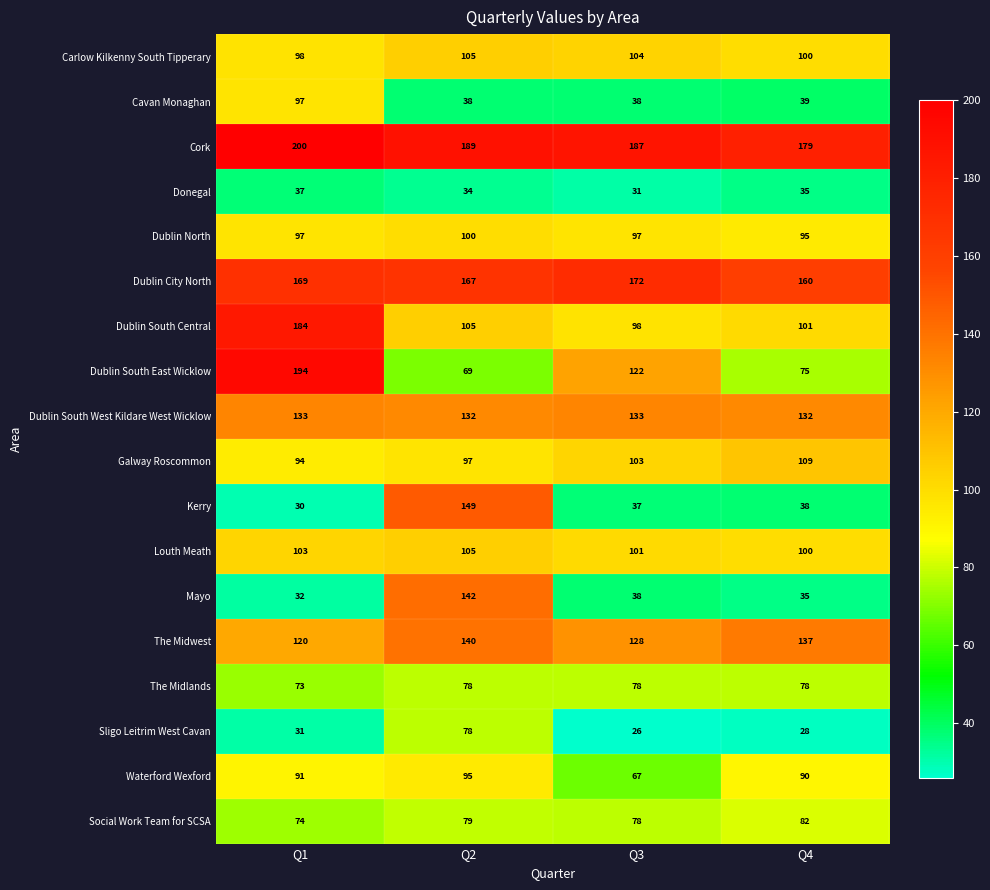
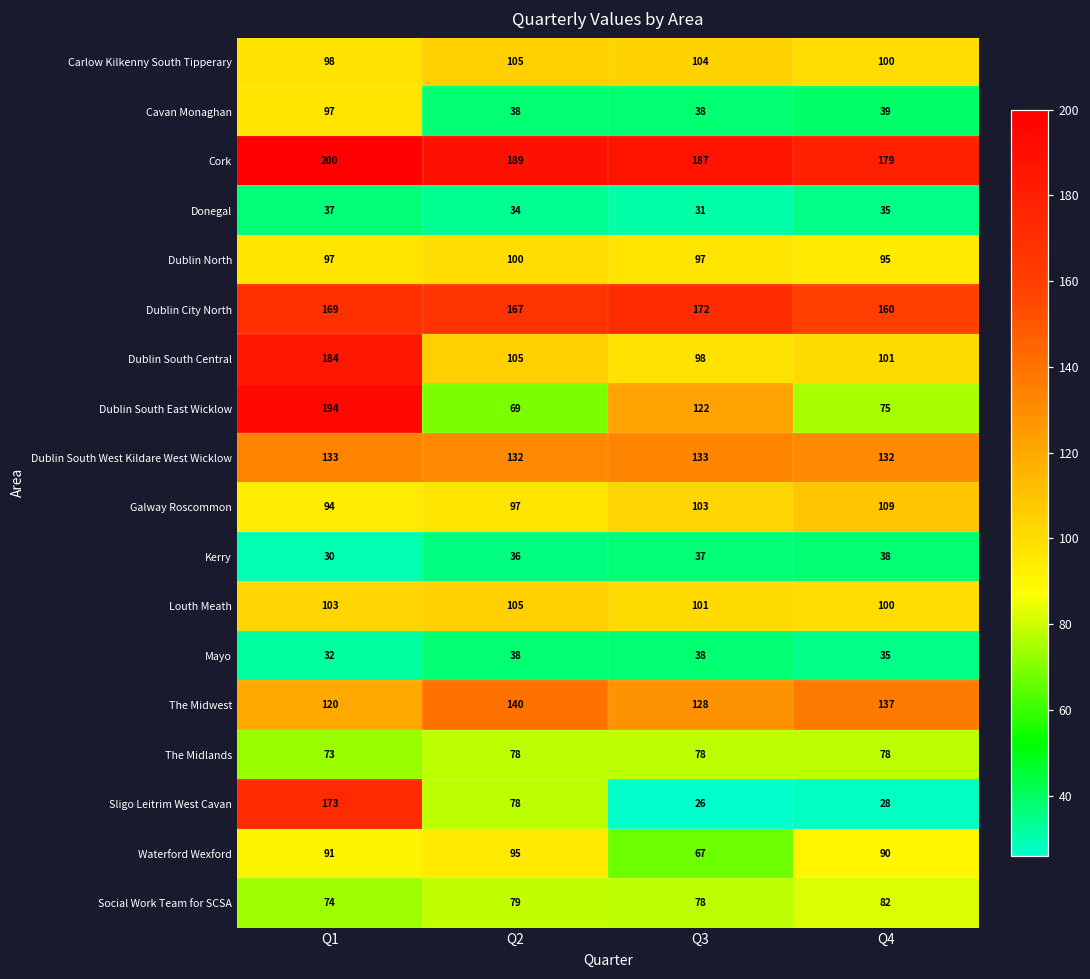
  {
    "Carlow Kilkenny South Tipperary": {
      "Q1": 98,
      "Q2": 105,
      "Q3": 104,
      "Q4": 100
    },
    "Cavan Monaghan": {
      "Q1": 97,
      "Q2": 38,
      "Q3": 38,
      "Q4": 39
    },
    "Cork": {
      "Q1": 200,
      "Q2": 189,
      "Q3": 187,
      "Q4": 179
    },
    "Donegal": {
      "Q1": 37,
      "Q2": 34,
      "Q3": 31,
      "Q4": 35
    },
    "Dublin North": {
      "Q1": 97,
      "Q2": 100,
      "Q3": 97,
      "Q4": 95
    },
    "Dublin City North": {
      "Q1": 169,
      "Q2": 167,
      "Q3": 172,
      "Q4": 160
    },
    "Dublin South Central": {
      "Q1": 184,
      "Q2": 105,
      "Q3": 98,
      "Q4": 101
    },
    "Dublin South East Wicklow": {
      "Q1": 194,
      "Q2": 69,
      "Q3": 122,
      "Q4": 75
    },
    "Dublin South West Kildare West Wicklow": {
      "Q1": 133,
      "Q2": 132,
      "Q3": 133,
      "Q4": 132
    },
    "Galway Roscommon": {
      "Q1": 94,
      "Q2": 97,
      "Q3": 103,
      "Q4": 109
    },
    "Kerry": {
      "Q1": 30,
-     "Q2": 149,
+     "Q2": 36,
      "Q3": 37,
      "Q4": 38
    },
    "Louth Meath": {
      "Q1": 103,
      "Q2": 105,
      "Q3": 101,
      "Q4": 100
    },
    "Mayo": {
      "Q1": 32,
-     "Q2": 142,
+     "Q2": 38,
      "Q3": 38,
      "Q4": 35
    },
    "The Midwest": {
      "Q1": 120,
      "Q2": 140,
      "Q3": 128,
      "Q4": 137
    },
    "The Midlands": {
      "Q1": 73,
      "Q2": 78,
      "Q3": 78,
      "Q4": 78
    },
    "Sligo Leitrim West Cavan": {
-     "Q1": 31,
+     "Q1": 173,
      "Q2": 78,
      "Q3": 26,
      "Q4": 28
    },
    "Waterford Wexford": {
      "Q1": 91,
      "Q2": 95,
      "Q3": 67,
      "Q4": 90
    },
    "Social Work Team for SCSA": {
      "Q1": 74,
      "Q2": 79,
      "Q3": 78,
      "Q4": 82
    }
  }
